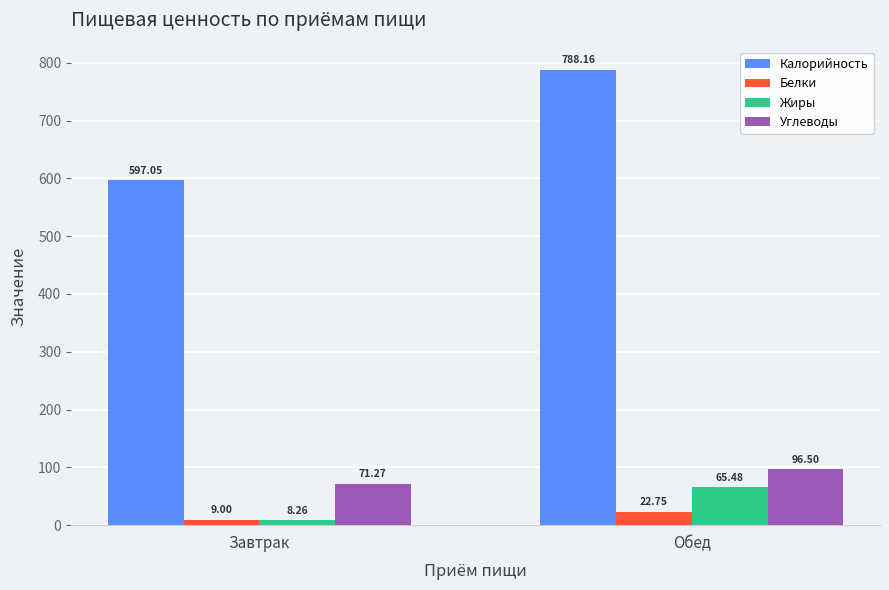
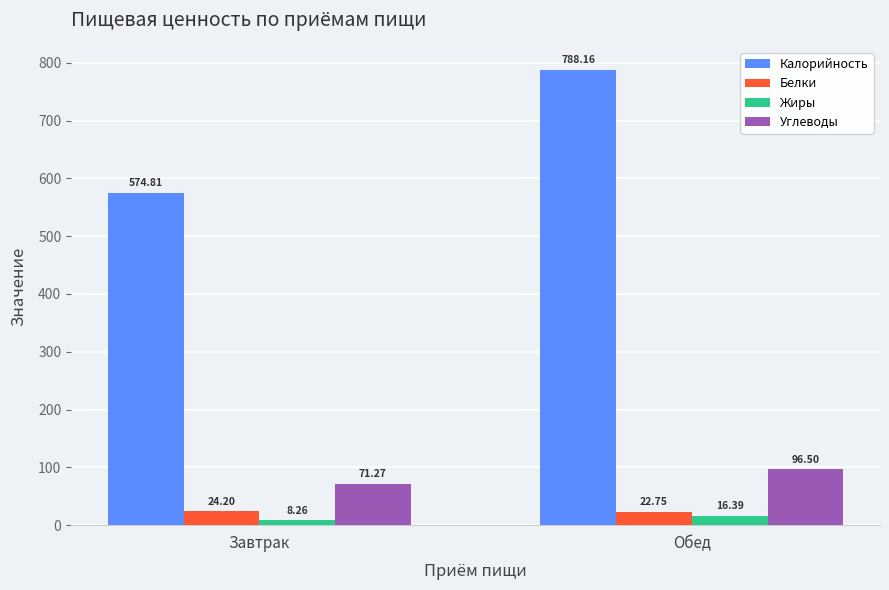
  {
    "Калорийность": {
-     "Завтрак": 597.05,
+     "Завтрак": 574.81,
      "Обед": 788.16
    },
    "Белки": {
-     "Завтрак": 9.00,
+     "Завтрак": 24.20,
      "Обед": 22.75
    },
    "Жиры": {
      "Завтрак": 8.26,
-     "Обед": 65.48
+     "Обед": 16.39
    },
    "Углеводы": {
      "Завтрак": 71.27,
      "Обед": 96.50
    }
  }
